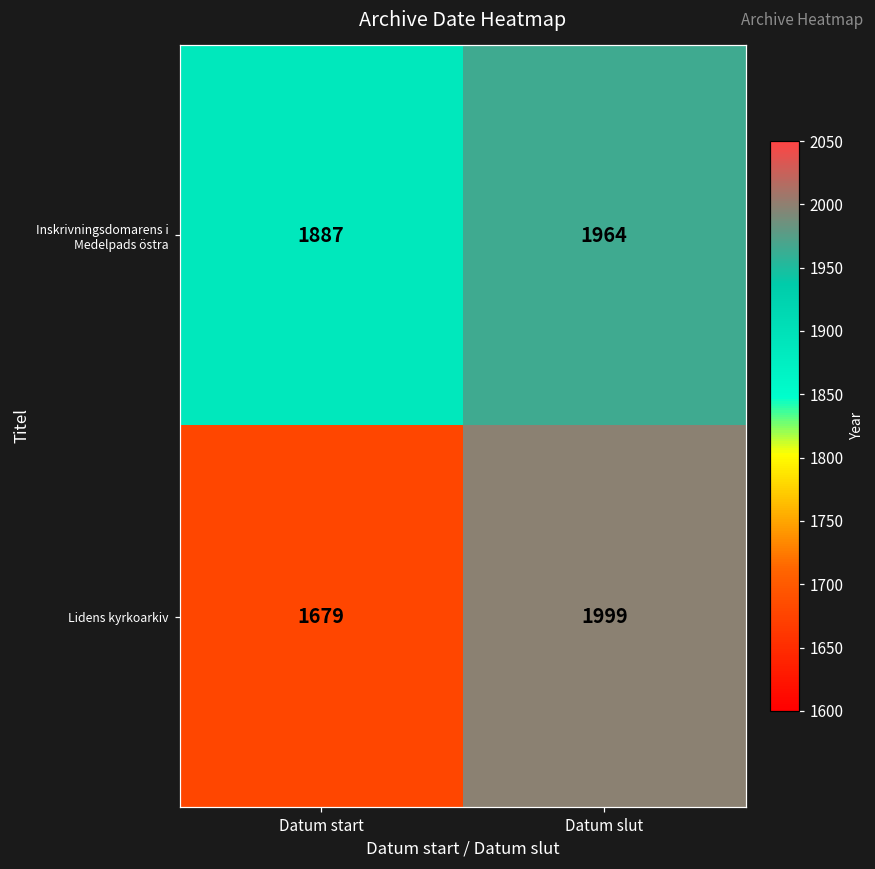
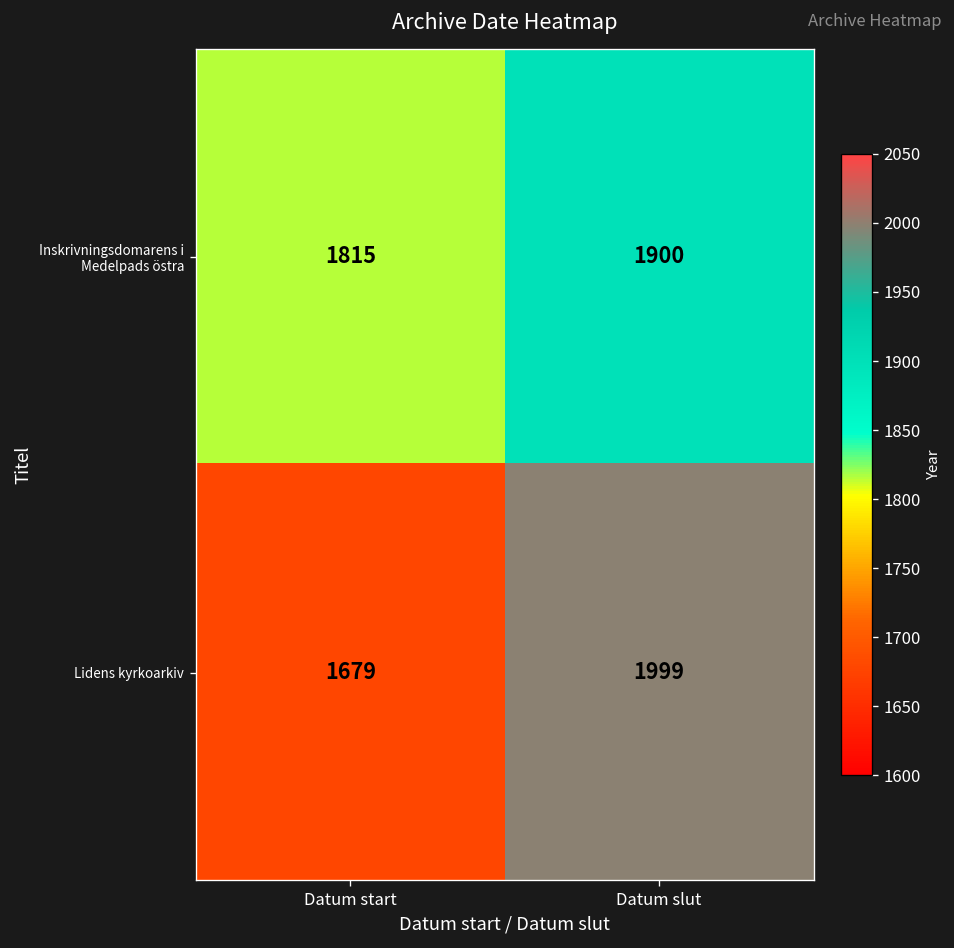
  {
    "Inskrivningsdomarens i Medelpads östra": {
-     "Datum start": 1887,
-     "Datum slut": 1964
+     "Datum start": 1815,
+     "Datum slut": 1900
    },
    "Lidens kyrkoarkiv": {
      "Datum start": 1679,
      "Datum slut": 1999
    }
  }
